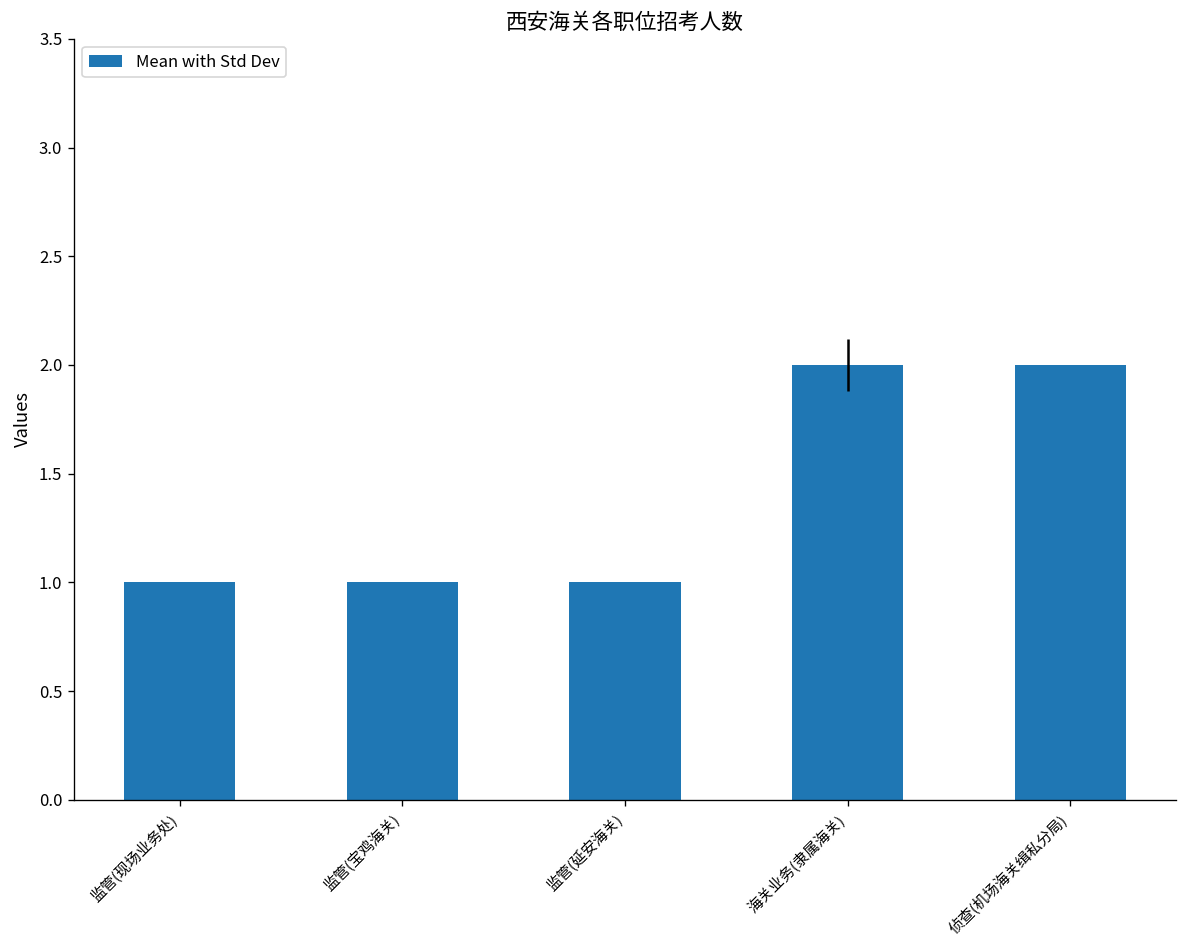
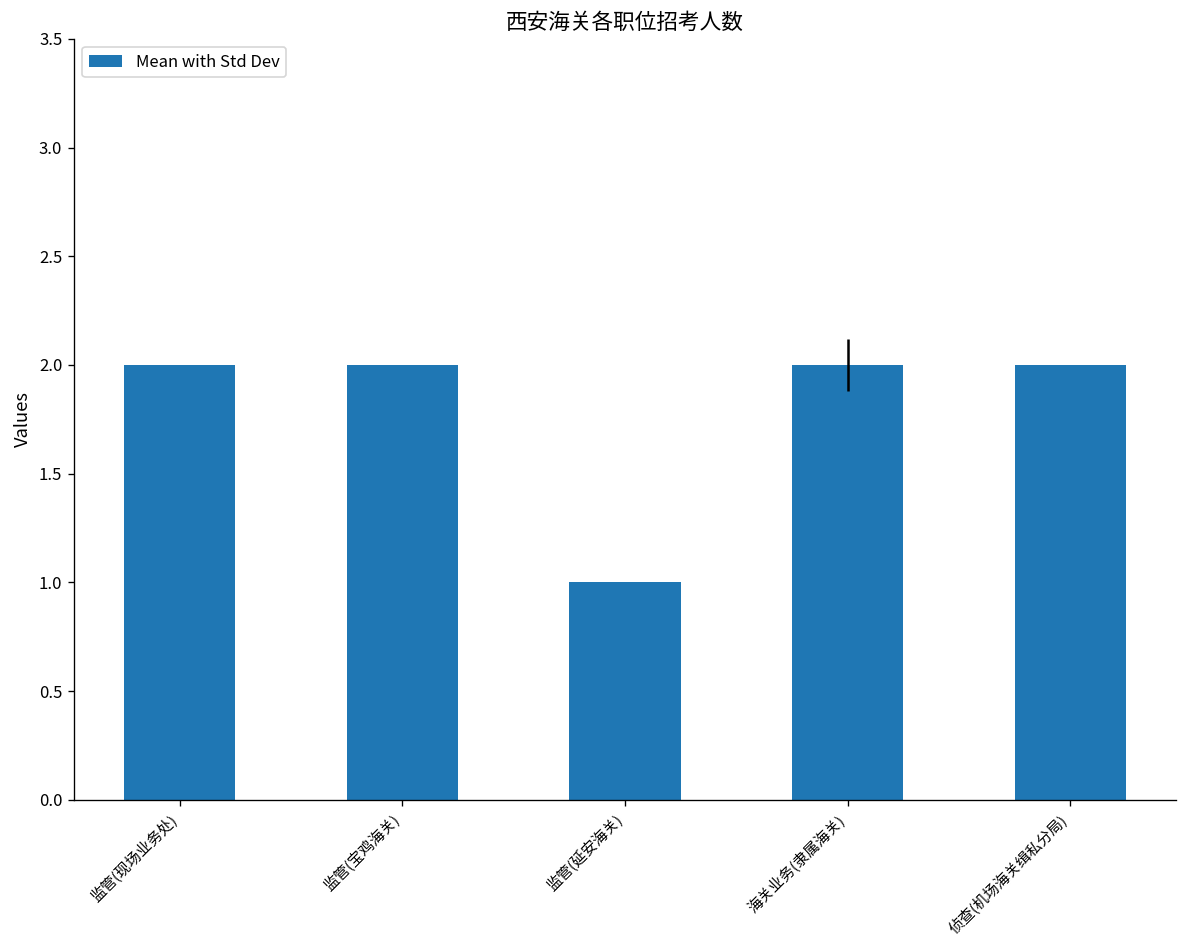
  {
-   "监管(现场业务处)": 1,
-   "监管(宝鸡海关)": 1,
+   "监管(现场业务处)": 2,
+   "监管(宝鸡海关)": 2,
    "监管(延安海关)": 1,
    "海关业务(隶属海关)": 2,
    "侦查(机场海关缉私分局)": 2
  }
